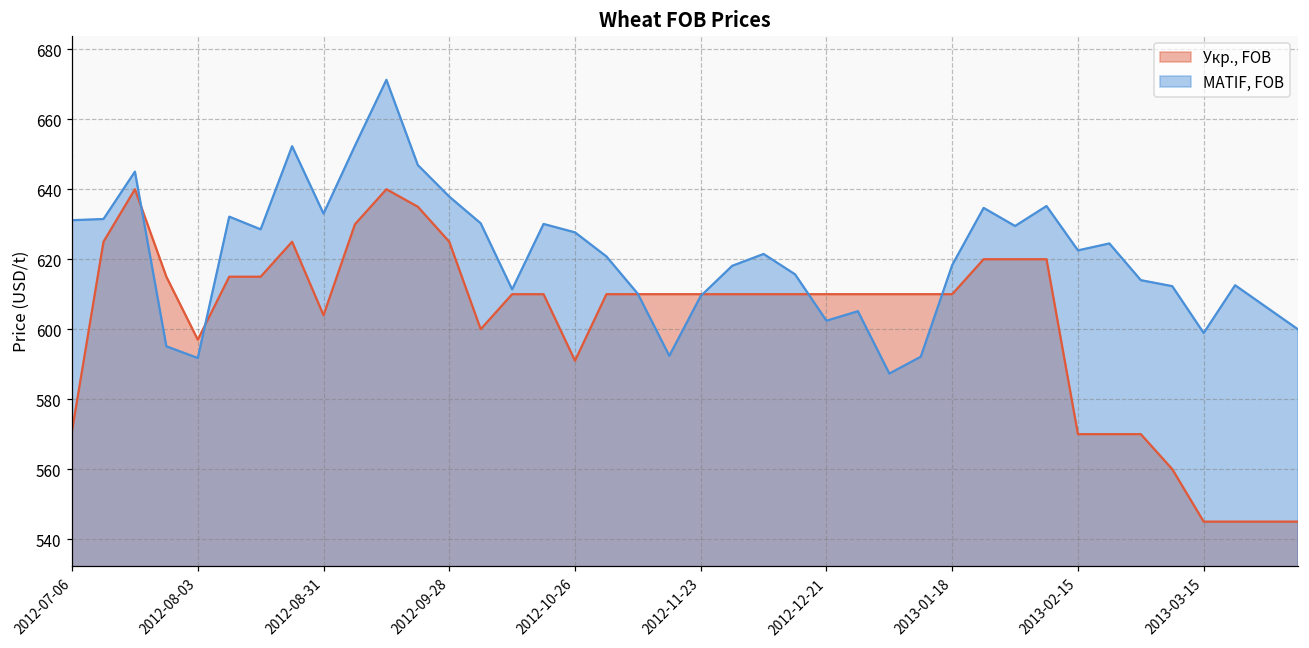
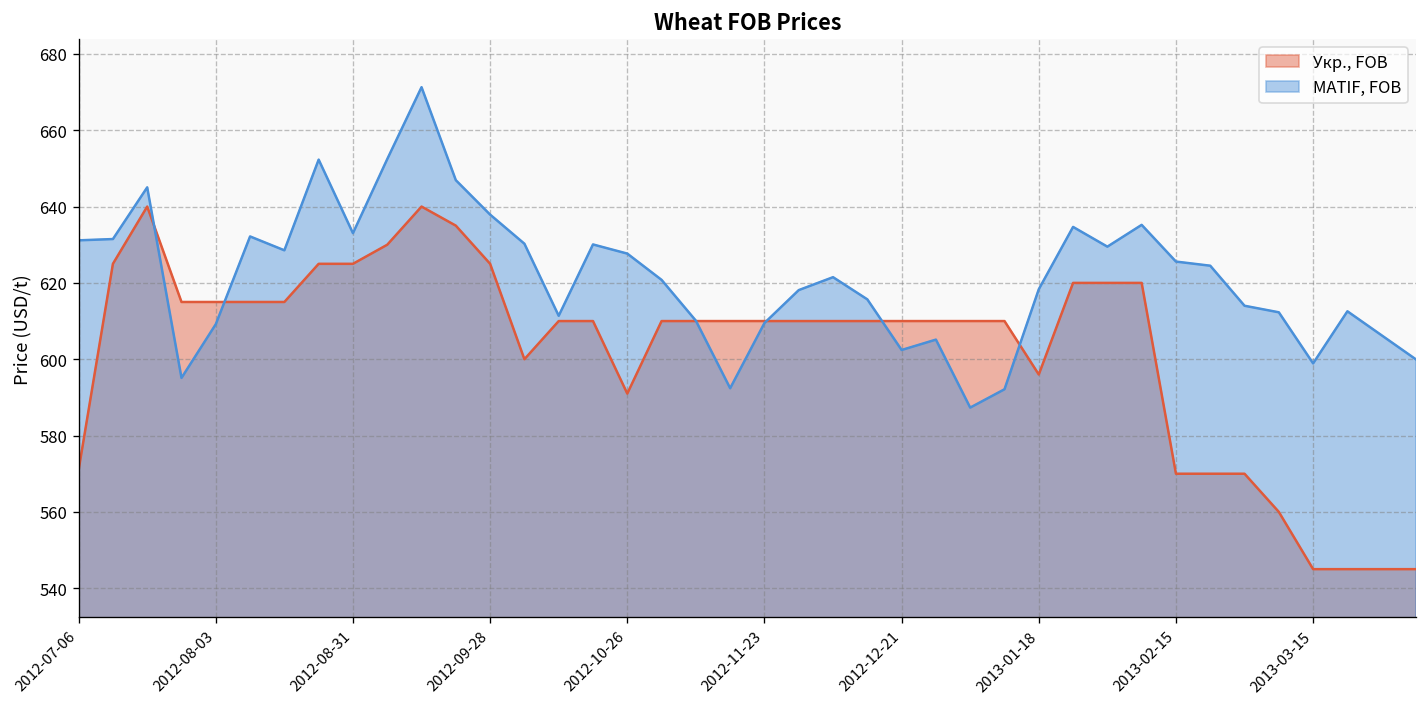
  {
    "Укр., FOB": {
      "2012-07-06": 571,
-     "2012-08-03": 597,
-     "2012-08-31": 604,
+     "2012-08-03": 615,
+     "2012-08-31": 625,
      "2012-09-28": 625,
      "2012-10-26": 591,
      "2012-12-21": 610,
-     "2013-01-18": 610,
+     "2013-01-18": 596,
      "2013-02-15": 570,
      "2013-03-15": 545
    },
    "MATIF, FOB": {
      "2012-07-06": 631,
-     "2012-08-03": 592,
+     "2012-08-03": 609,
      "2012-08-31": 633,
      "2012-09-28": 638,
      "2012-10-26": 628,
      "2012-12-21": 602,
      "2013-01-18": 618,
-     "2013-02-15": 623,
+     "2013-02-15": 626,
      "2013-03-15": 599
    }
  }
